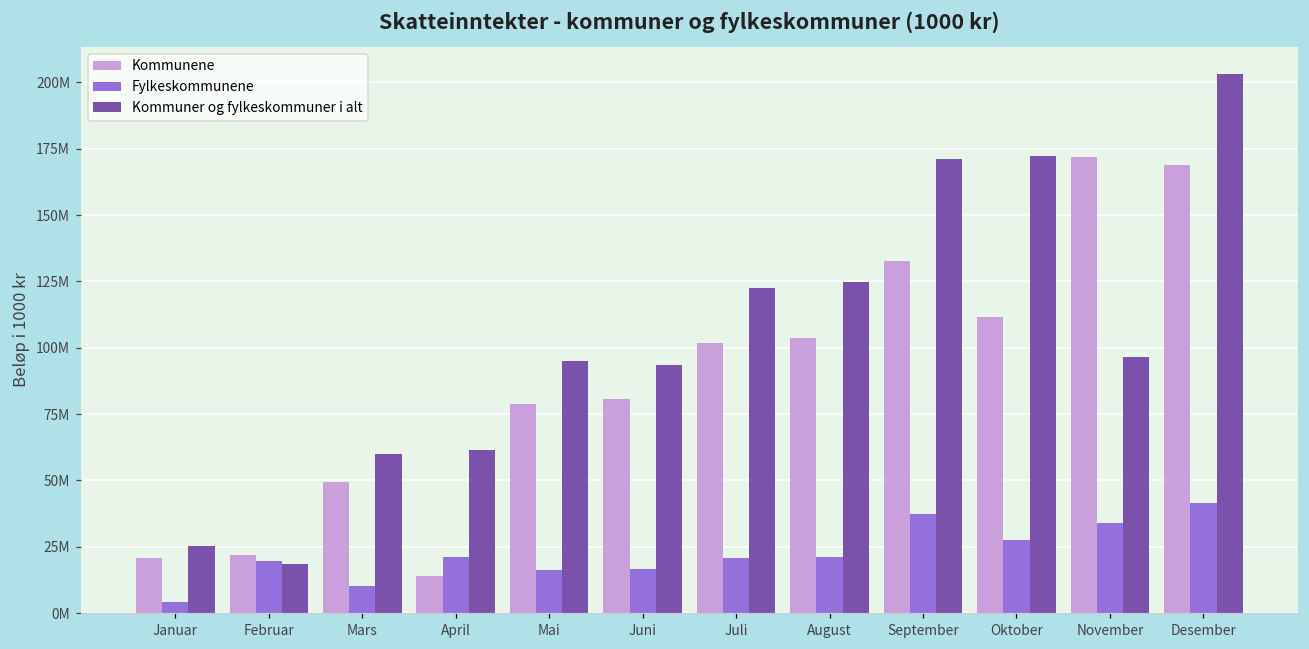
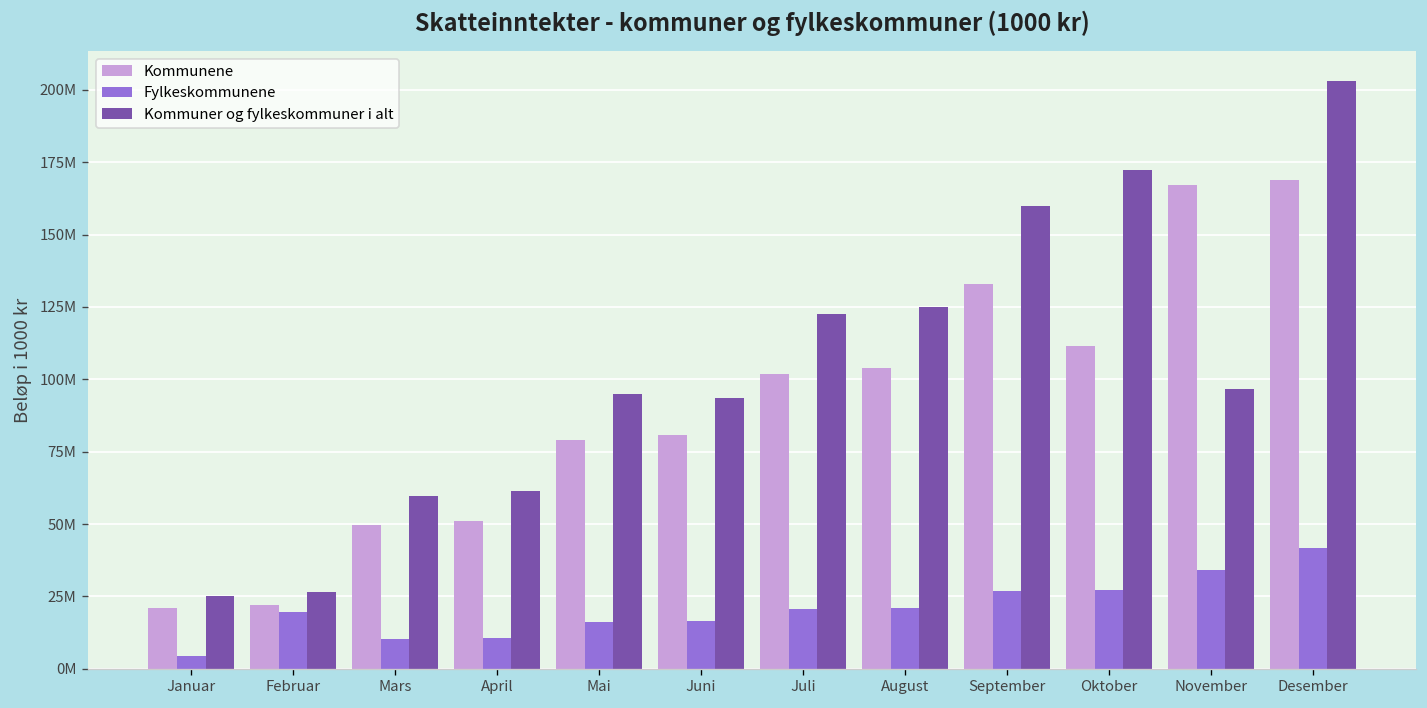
  {
    "Kommunene": {
      "Januar": 21000000,
      "Februar": 22000000,
      "Mars": 50000000,
-     "April": 14000000,
+     "April": 51000000,
      "Mai": 79000000,
      "Juni": 81000000,
      "Juli": 102000000,
      "August": 104000000,
      "September": 133000000,
      "Oktober": 112000000,
-     "November": 172000000,
+     "November": 167000000,
      "Desember": 169000000
    },
    "Fylkeskommunene": {
      "Januar": 4000000,
      "Februar": 20000000,
      "Mars": 10000000,
-     "April": 21000000,
+     "April": 11000000,
      "Mai": 16000000,
      "Juni": 16000000,
      "Juli": 21000000,
      "August": 21000000,
-     "September": 37000000,
+     "September": 27000000,
      "Oktober": 27000000,
      "November": 34000000,
      "Desember": 42000000
    },
    "Kommuner og fylkeskommuner i alt": {
      "Januar": 25000000,
-     "Februar": 18000000,
+     "Februar": 27000000,
      "Mars": 60000000,
      "April": 61000000,
      "Mai": 95000000,
      "Juni": 94000000,
      "Juli": 122000000,
      "August": 125000000,
-     "September": 171000000,
+     "September": 160000000,
      "Oktober": 172000000,
      "November": 97000000,
      "Desember": 203000000
    }
  }
